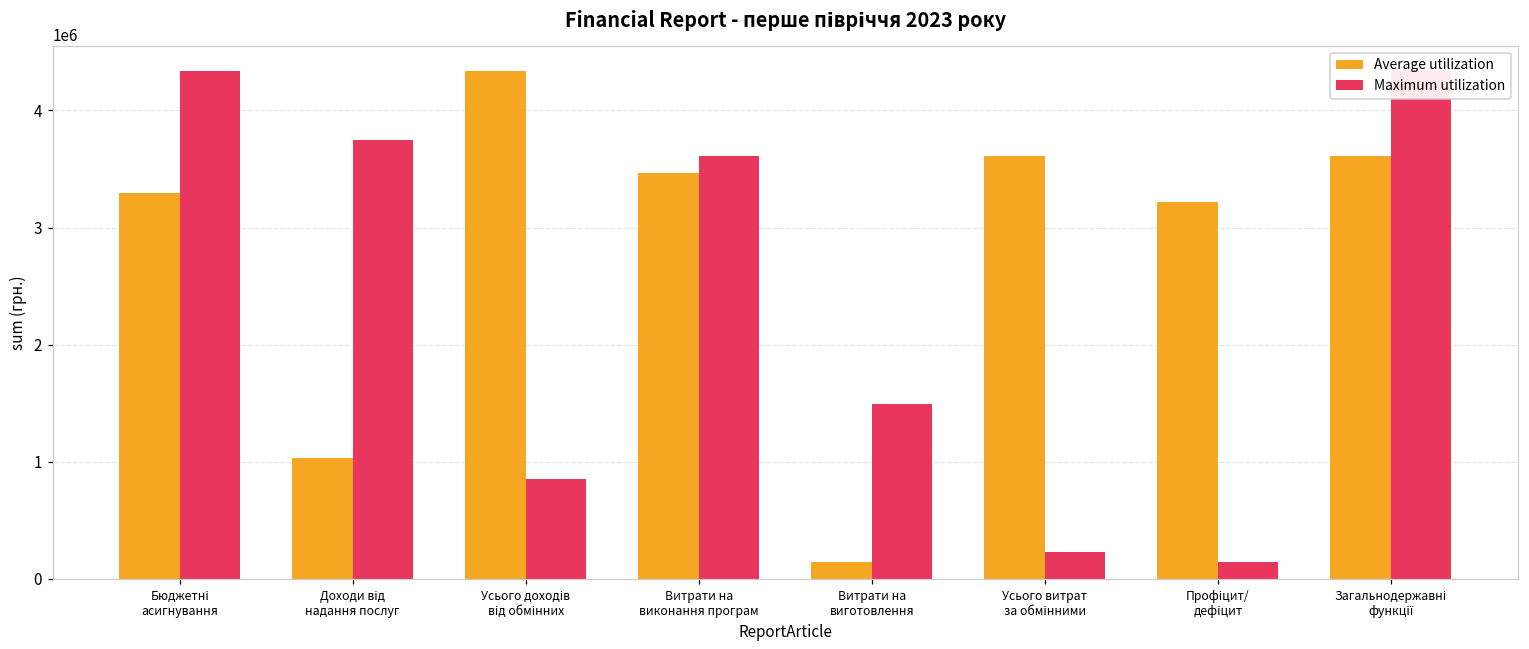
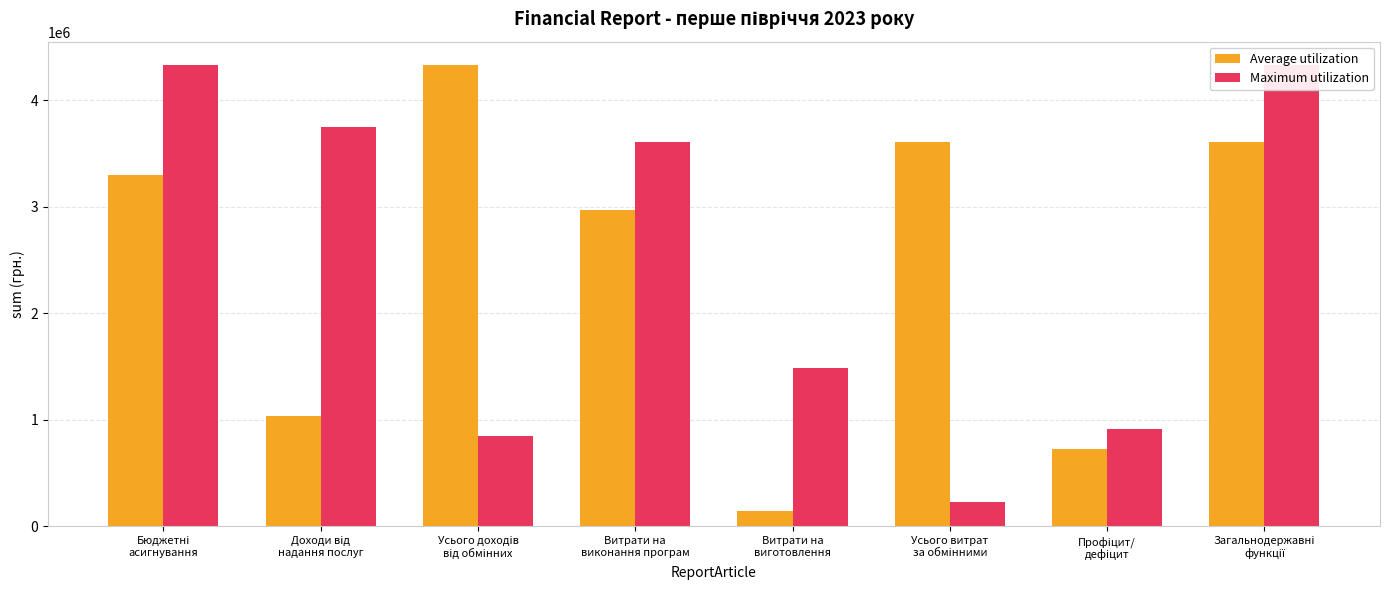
  {
    "Average utilization": {
      "Бюджетні асигнування": 3300000,
      "Доходи від надання послуг": 1040000,
      "Усього доходів від обмінних": 4330000,
-     "Витрати на виконання програм": 3470000,
+     "Витрати на виконання програм": 2970000,
      "Витрати на виготовлення": 140000,
      "Усього витрат за обмінними": 3610000,
-     "Профіцит/ дефіцит": 3220000,
+     "Профіцит/ дефіцит": 720000,
      "Загальнодержавні функції": 3610000
    },
    "Maximum utilization": {
      "Бюджетні асигнування": 4330000,
      "Доходи від надання послуг": 3750000,
      "Усього доходів від обмінних": 850000,
      "Витрати на виконання програм": 3610000,
      "Витрати на виготовлення": 1490000,
      "Усього витрат за обмінними": 230000,
-     "Профіцит/ дефіцит": 140000
+     "Профіцит/ дефіцит": 920000
    }
  }
